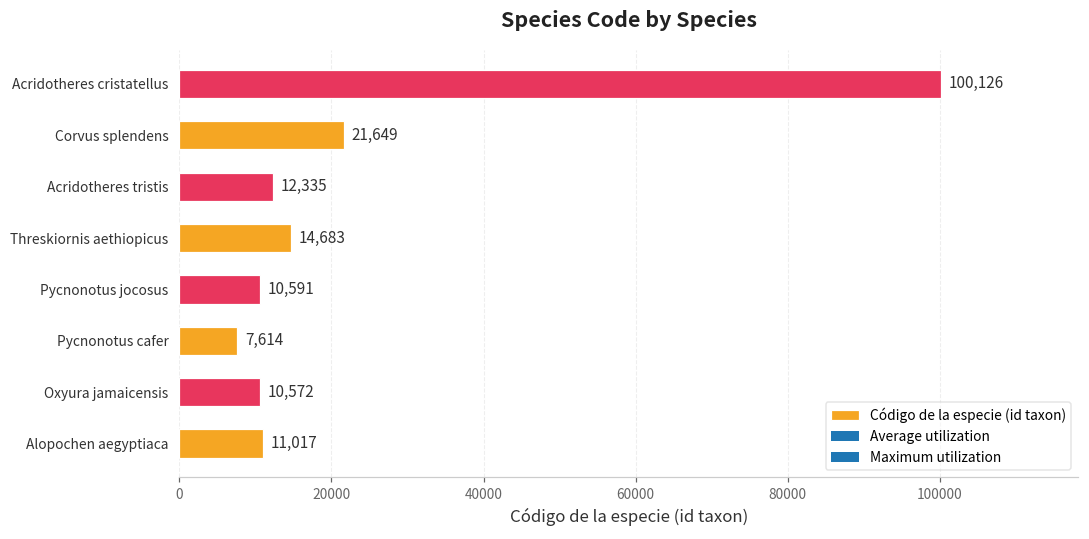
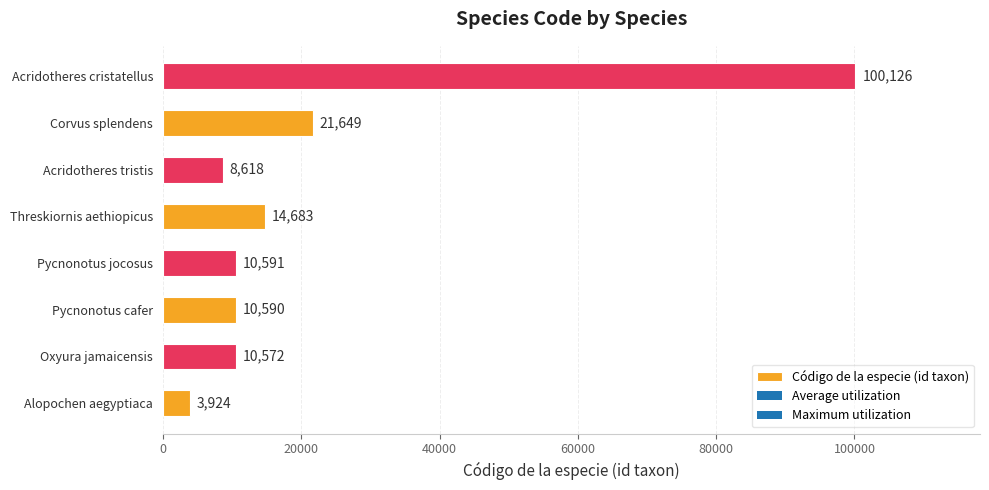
  {
    "Acridotheres cristatellus": "100,126",
    "Corvus splendens": "21,649",
-   "Acridotheres tristis": "12,335",
+   "Acridotheres tristis": "8,618",
    "Threskiornis aethiopicus": "14,683",
    "Pycnonotus jocosus": "10,591",
-   "Pycnonotus cafer": "7,614",
+   "Pycnonotus cafer": "10,590",
    "Oxyura jamaicensis": "10,572",
-   "Alopochen aegyptiaca": "11,017"
+   "Alopochen aegyptiaca": "3,924"
  }
